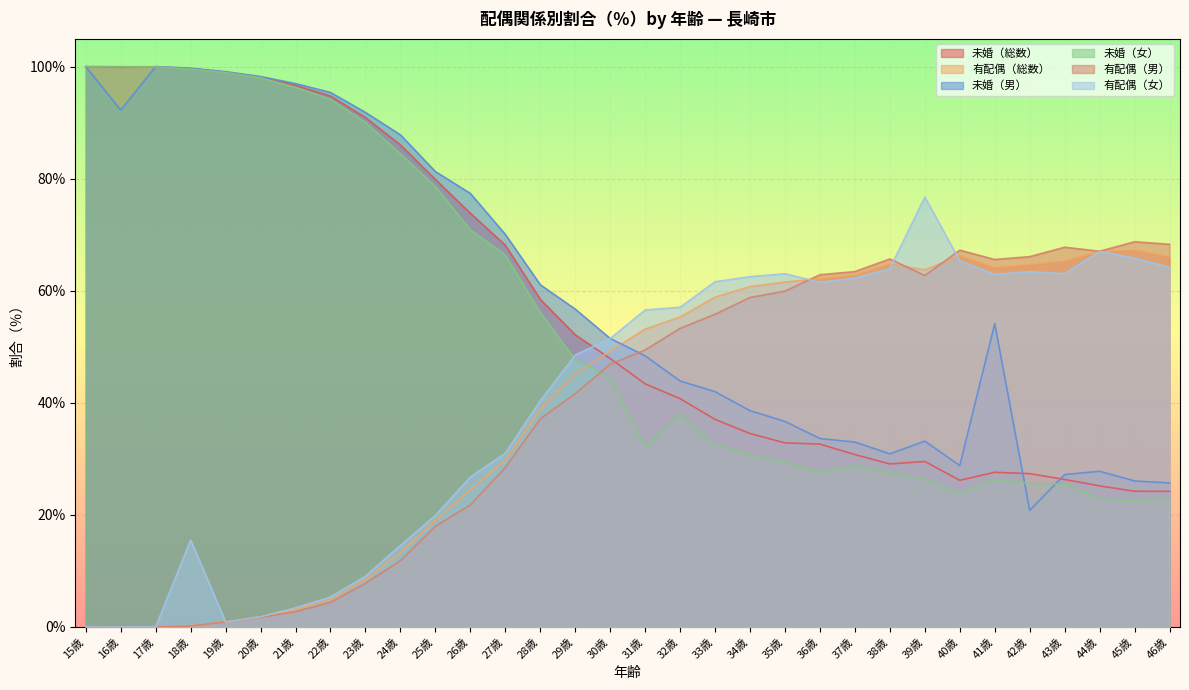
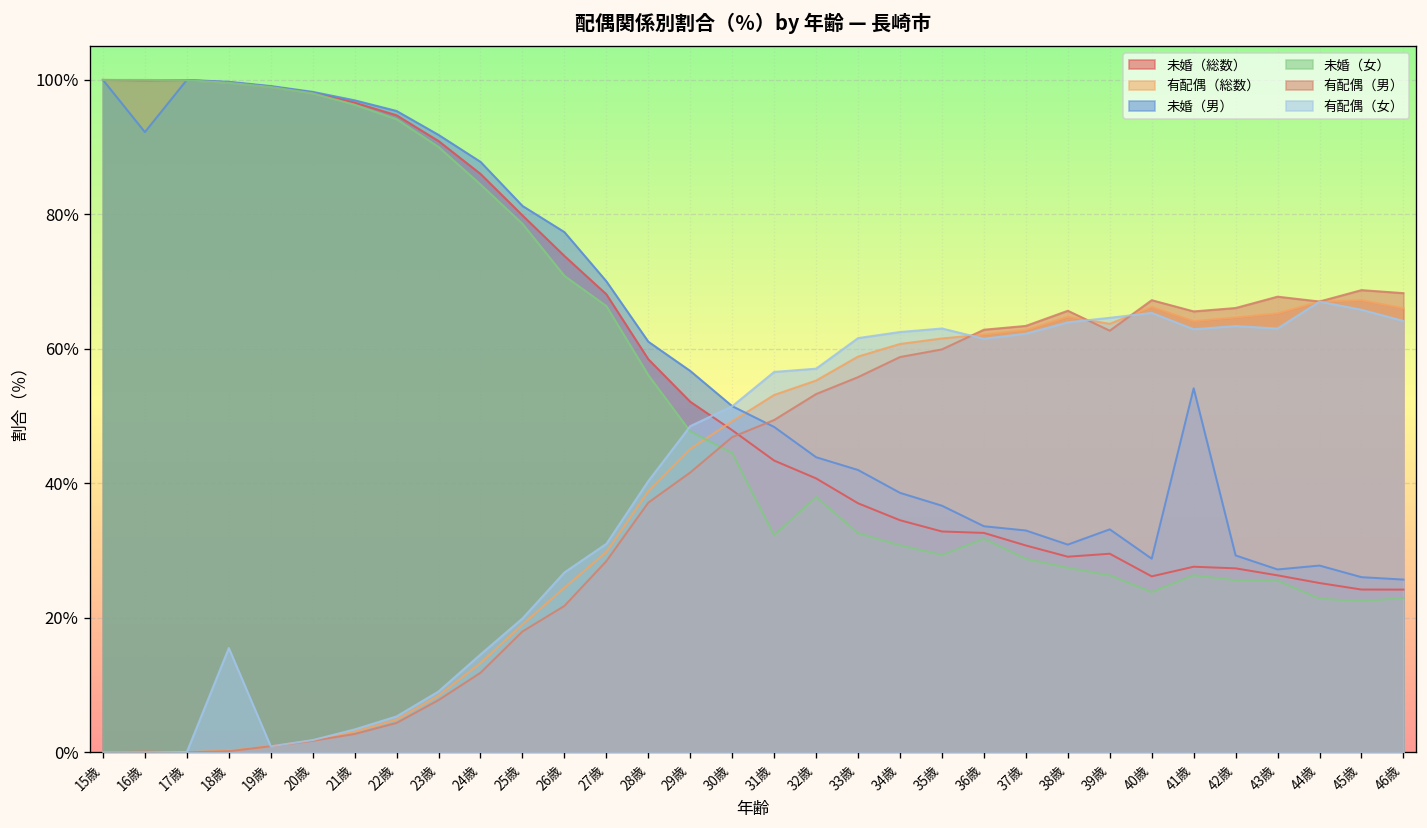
  {
    "未婚（男）": {
      "16歳": "92%",
      "22歳": "95%",
      "23歳": "92%",
      "24歳": "88%",
      "25歳": "81%",
      "26歳": "77%",
      "27歳": "70%",
      "28歳": "61%",
      "29歳": "57%",
      "31歳": "48%",
      "32歳": "44%",
      "33歳": "42%",
      "34歳": "39%",
      "35歳": "37%",
      "36歳": "34%",
      "37歳": "33%",
      "38歳": "31%",
      "39歳": "33%",
      "40歳": "29%",
      "41歳": "54%",
-     "42歳": "21%",
+     "42歳": "29%",
      "43歳": "27%",
      "44歳": "28%",
      "45歳": "26%",
      "46歳": "26%"
    },
    "未婚（女）": {
      "22歳": "94%",
      "23歳": "90%",
      "24歳": "84%",
      "25歳": "79%",
      "26歳": "71%",
      "27歳": "66%",
      "28歳": "56%",
      "29歳": "48%",
      "30歳": "44%",
      "31歳": "32%",
      "32歳": "38%",
      "33歳": "33%",
      "34歳": "31%",
      "35歳": "29%",
-     "36歳": "28%",
+     "36歳": "32%",
      "37歳": "29%",
      "38歳": "27%",
      "39歳": "26%",
      "40歳": "24%",
      "41歳": "26%",
      "42歳": "26%",
      "43歳": "26%",
      "44歳": "23%",
      "45歳": "22%",
      "46歳": "23%"
    },
    "有配偶（女）": {
      "18歳": "16%",
      "22歳": "5%",
      "23歳": "9%",
      "24歳": "15%",
      "25歳": "20%",
      "26歳": "27%",
      "27歳": "31%",
      "28歳": "40%",
      "29歳": "49%",
      "31歳": "57%",
      "32歳": "57%",
      "33歳": "62%",
      "34歳": "63%",
      "35歳": "63%",
      "36歳": "62%",
      "37歳": "62%",
      "38歳": "64%",
-     "39歳": "77%",
+     "39歳": "65%",
      "40歳": "65%",
      "41歳": "63%",
      "42歳": "63%",
      "43歳": "63%",
      "45歳": "66%",
      "46歳": "64%"
    }
  }
